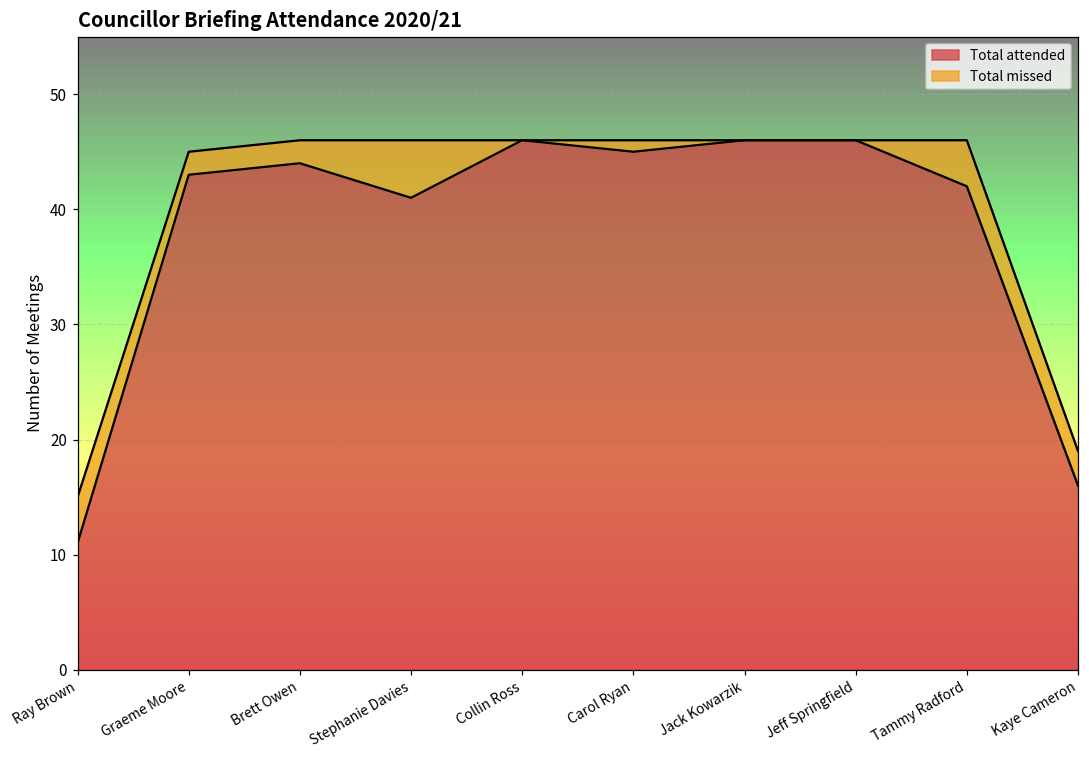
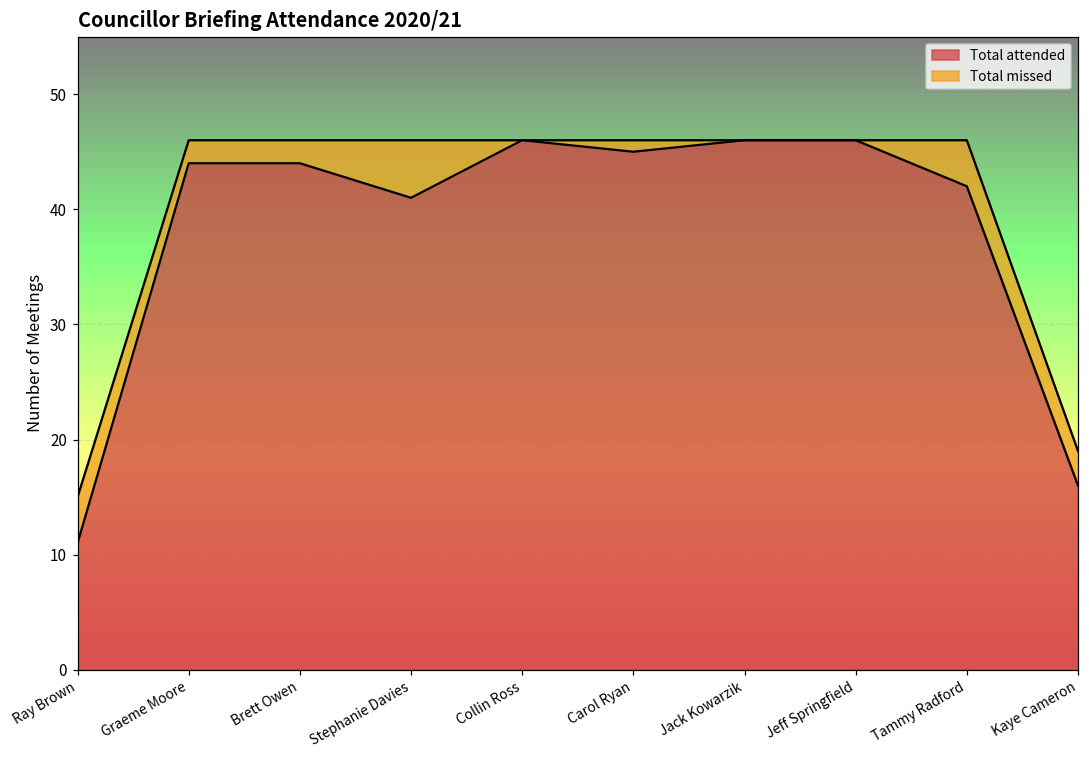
  {
    "Total attended": {
      "Ray Brown": 11,
-     "Graeme Moore": 43,
+     "Graeme Moore": 44,
      "Brett Owen": 44,
      "Stephanie Davies": 41,
      "Carol Ryan": 45,
      "Tammy Radford": 42,
      "Kaye Cameron": 16
    },
    "Total missed": {
      "Ray Brown": 4,
      "Graeme Moore": 2,
      "Brett Owen": 2,
      "Stephanie Davies": 5,
      "Carol Ryan": 1,
      "Tammy Radford": 4,
      "Kaye Cameron": 3
    }
  }
